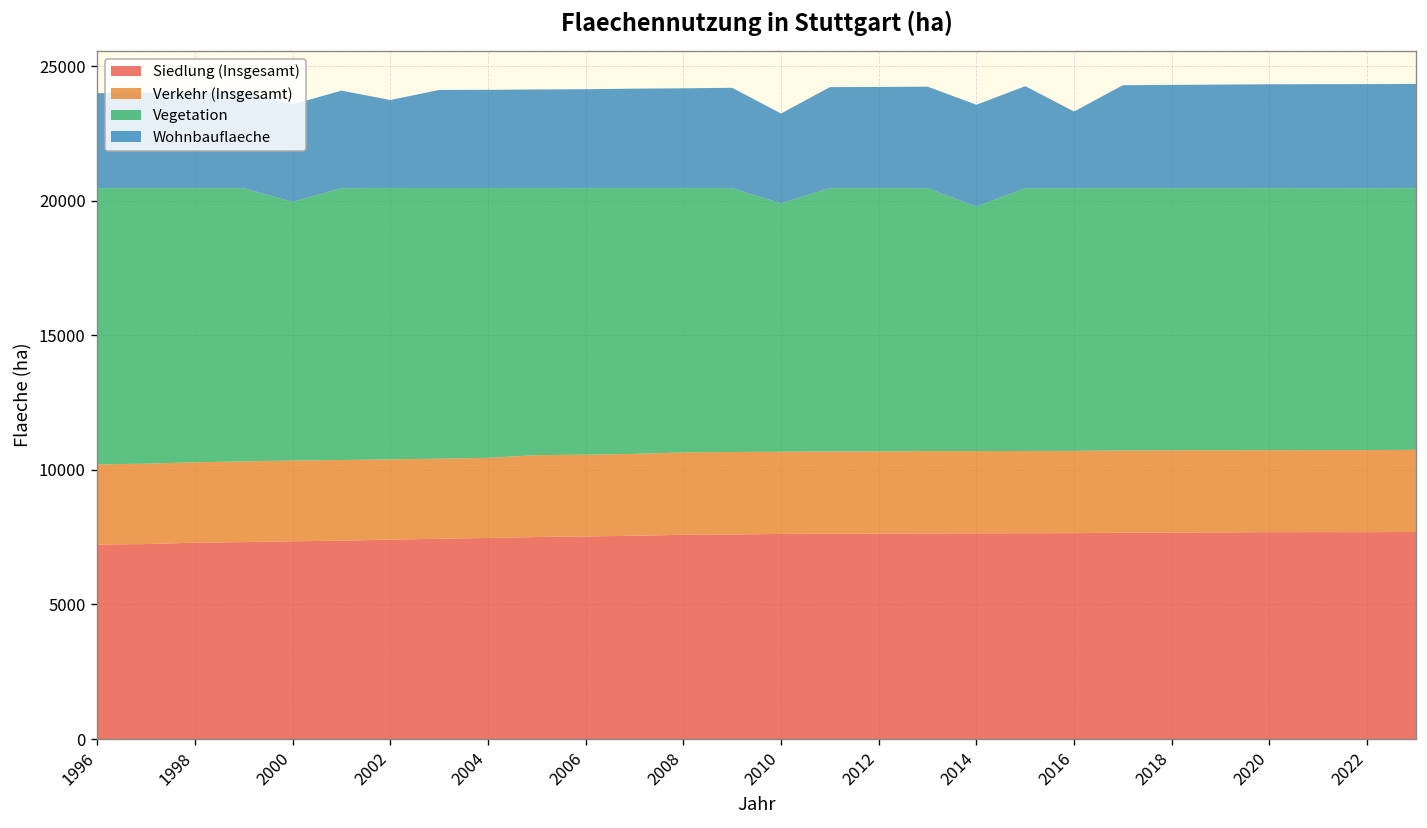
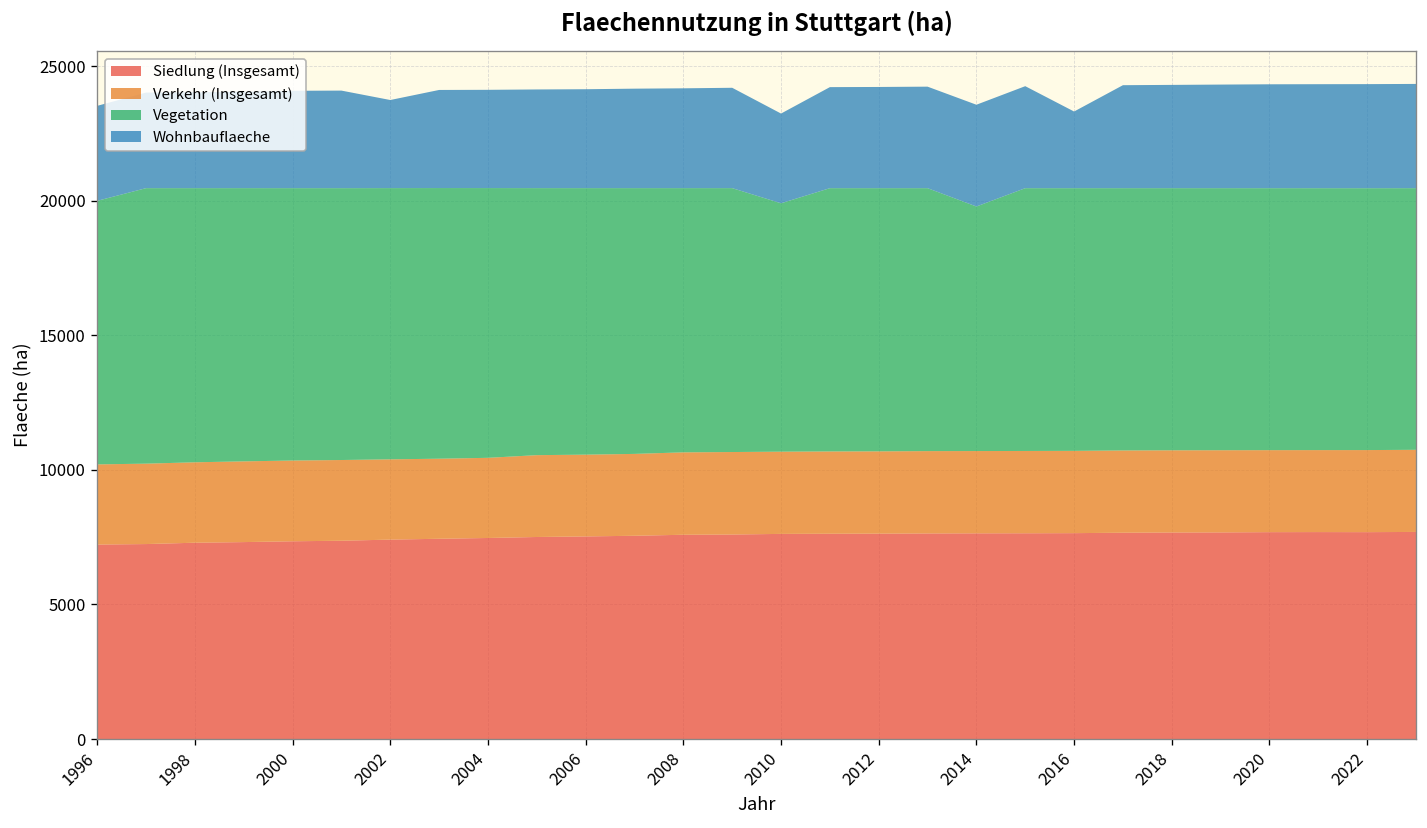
  {
    "Vegetation": {
-     "1996": 10300,
+     "1996": 9800,
      "1998": 10200,
-     "2000": 9600,
+     "2000": 10100,
      "2002": 10100,
      "2004": 10000,
      "2006": 9900,
      "2008": 9800,
      "2010": 9200,
      "2012": 9800,
      "2014": 9100,
      "2016": 9800,
      "2018": 9700,
      "2020": 9700,
      "2022": 9700
    },
    "Wohnbauflaeche": {
      "1996": 3500,
      "2002": 3300,
      "2004": 3600,
      "2006": 3700,
      "2008": 3700,
      "2010": 3300,
      "2012": 3800,
      "2014": 3800,
      "2016": 2800,
      "2018": 3800,
      "2020": 3900,
      "2022": 3900
    }
  }
